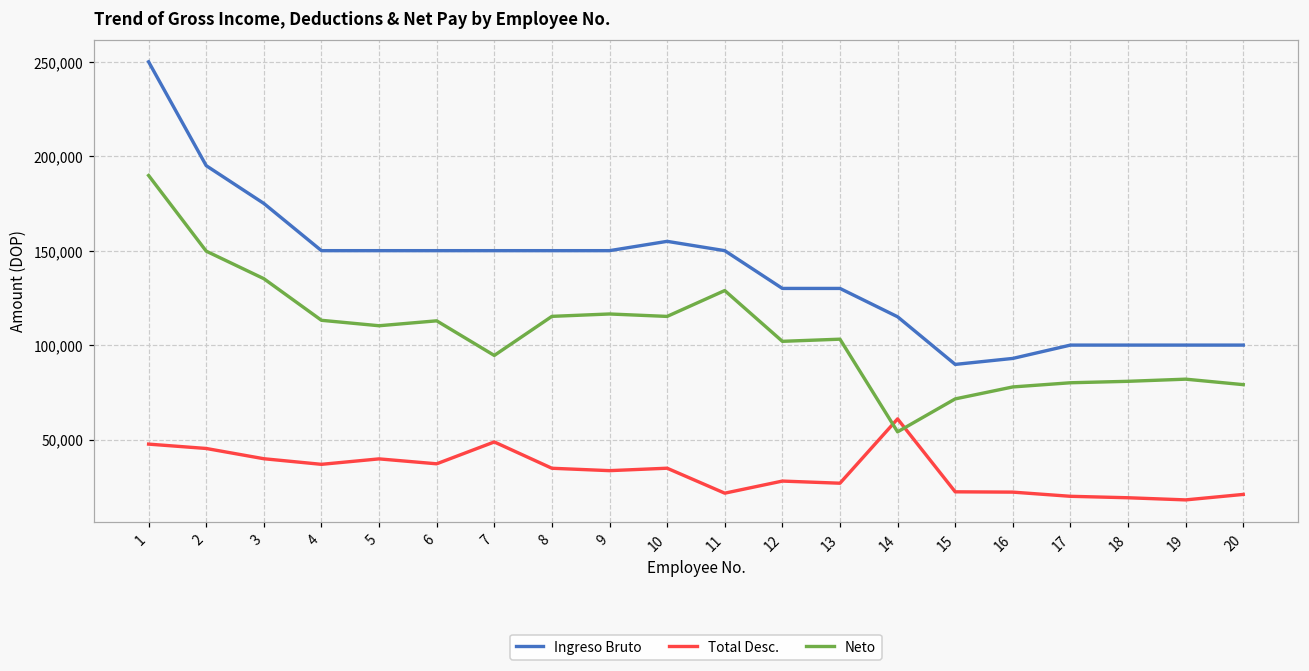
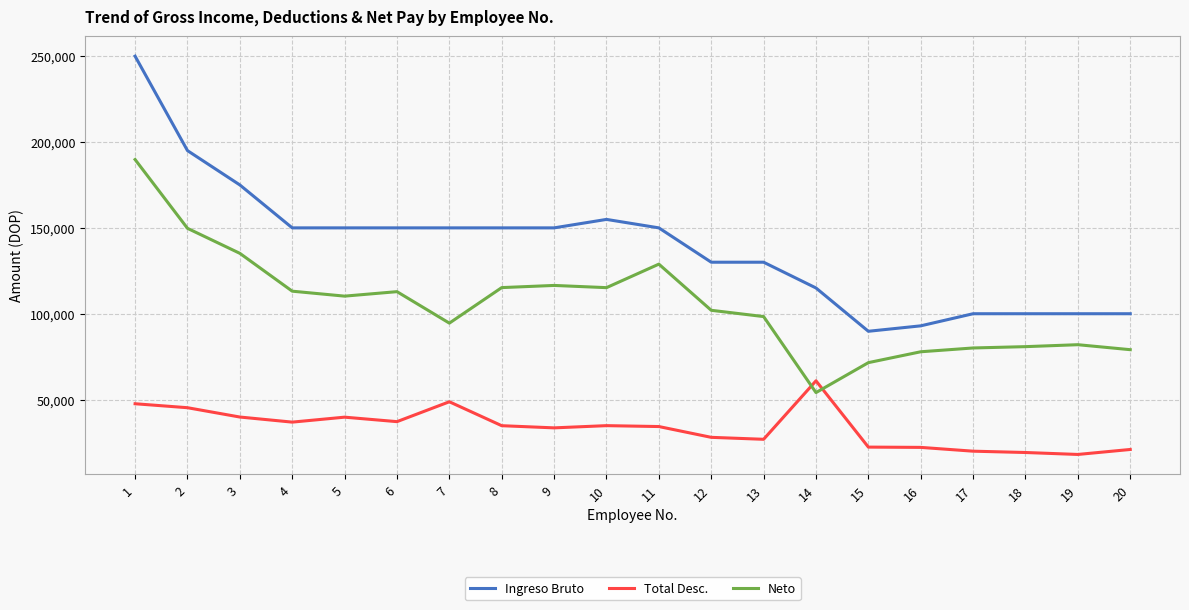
  {
    "Ingreso Bruto": {
      "1": "250,000",
      "2": "195,000",
      "3": "175,000",
      "4": "150,000",
      "5": "150,000",
      "6": "150,000",
      "7": "150,000",
      "8": "150,000",
      "9": "150,000",
      "10": "155,000",
      "11": "150,000",
      "12": "130,000",
      "13": "130,000",
      "14": "115,000",
      "15": "90,000",
      "16": "93,000",
      "17": "100,000",
      "18": "100,000",
      "19": "100,000",
      "20": "100,000"
    },
    "Total Desc.": {
      "1": "48,000",
      "2": "45,000",
      "3": "40,000",
      "4": "37,000",
      "5": "40,000",
      "6": "37,000",
      "7": "49,000",
      "8": "35,000",
      "9": "34,000",
      "10": "35,000",
-     "11": "22,000",
+     "11": "34,000",
      "12": "28,000",
      "13": "27,000",
      "14": "61,000",
      "15": "22,000",
      "16": "22,000",
      "17": "20,000",
      "18": "19,000",
      "19": "18,000",
      "20": "21,000"
    },
    "Neto": {
      "1": "190,000",
      "2": "150,000",
      "3": "135,000",
      "4": "113,000",
      "5": "110,000",
      "6": "113,000",
      "7": "95,000",
      "8": "115,000",
      "9": "116,000",
      "10": "115,000",
      "11": "129,000",
      "12": "102,000",
-     "13": "103,000",
+     "13": "98,000",
      "14": "54,000",
      "15": "72,000",
      "16": "78,000",
      "17": "80,000",
      "18": "81,000",
      "19": "82,000",
      "20": "79,000"
    }
  }
